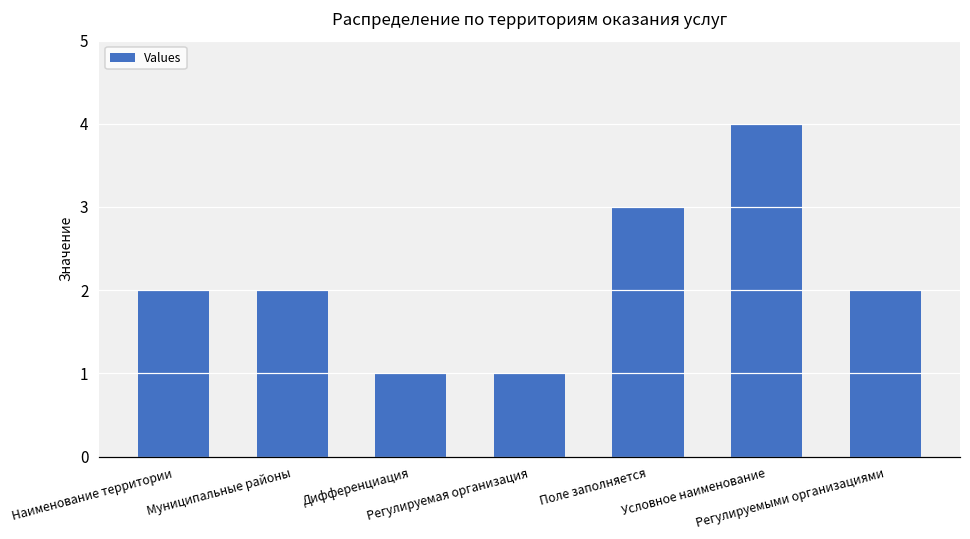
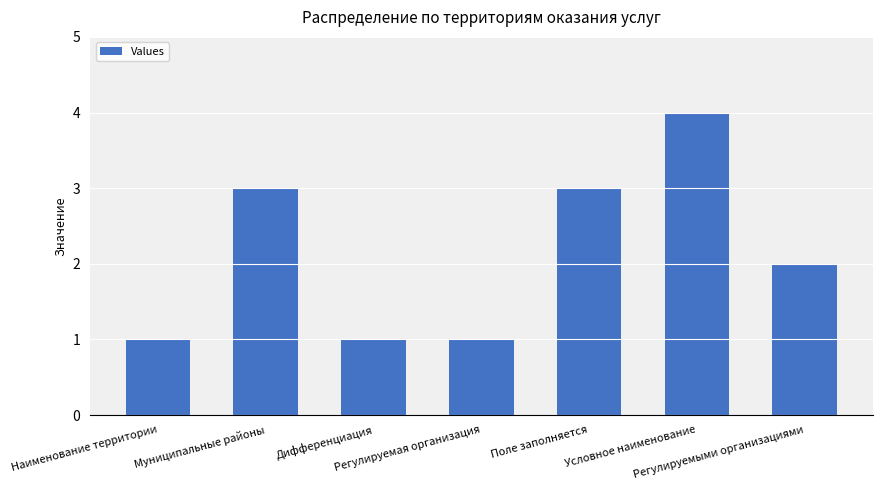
  {
-   "Наименование территории": 2,
-   "Муниципальные районы": 2,
+   "Наименование территории": 1,
+   "Муниципальные районы": 3,
    "Дифференциация": 1,
    "Регулируемая организация": 1,
    "Поле заполняется": 3,
    "Условное наименование": 4,
    "Регулируемыми организациями": 2
  }
